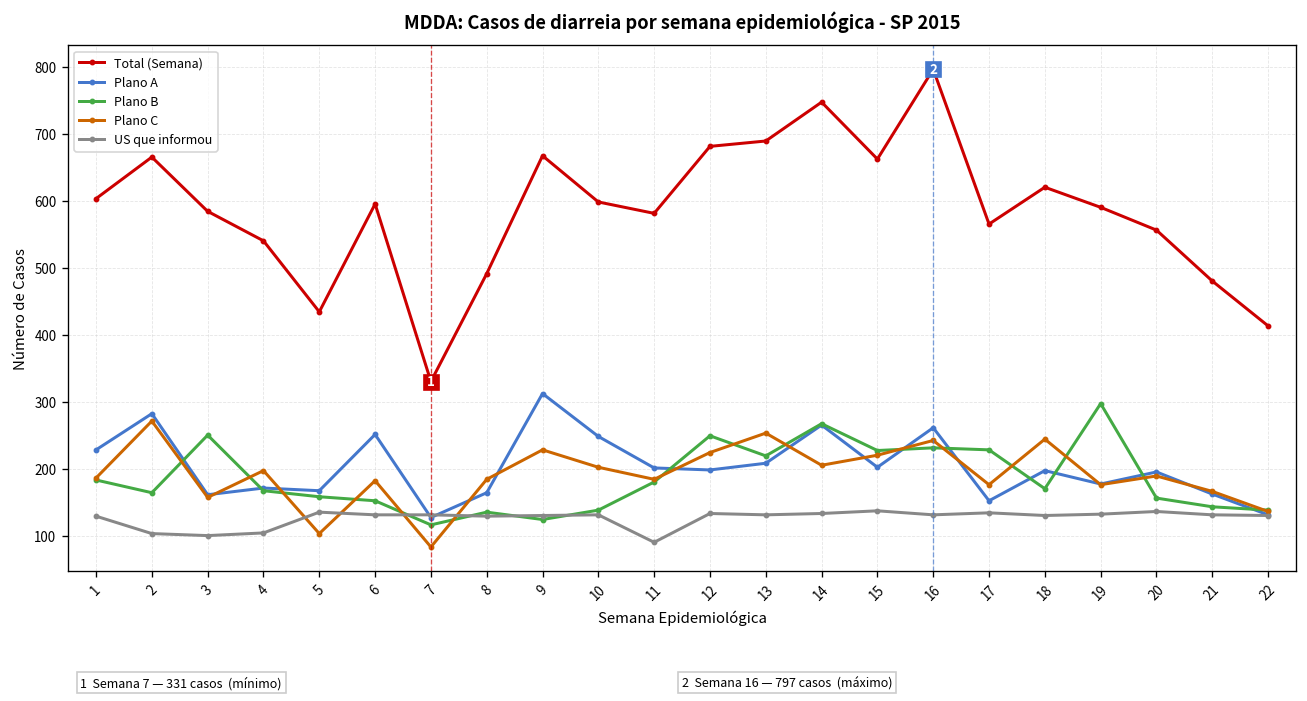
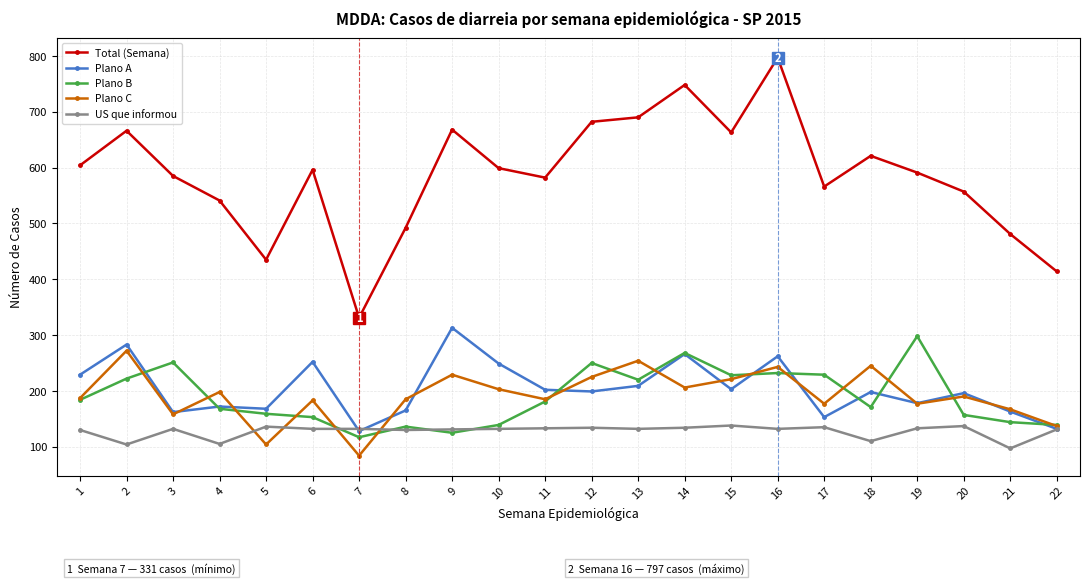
  {
    "Plano B": {
-     "2": 170,
+     "2": 220,
      "3": 250,
      "5": 160,
      "6": 150,
      "7": 120,
      "8": 140,
      "9": 130,
      "10": 140,
      "12": 250,
      "13": 220,
      "15": 230,
      "16": 230,
      "17": 230,
      "18": 170,
      "19": 300,
      "20": 160,
      "21": 140
    },
    "Plano C": {
      "2": 270,
      "4": 200,
      "5": 100,
      "6": 180,
      "7": 80,
      "8": 190,
      "9": 230,
      "10": 200,
      "12": 230,
      "13": 250,
      "14": 210,
      "15": 220,
      "16": 240,
      "17": 180,
      "18": 250,
      "20": 190
    },
    "US que informou": {
      "1": 130,
      "2": 100,
-     "3": 100,
+     "3": 130,
      "4": 110,
      "5": 140,
      "6": 130,
      "8": 130,
      "9": 130,
      "10": 130,
-     "11": 90,
+     "11": 130,
      "12": 130,
      "13": 130,
      "14": 130,
      "15": 140,
      "16": 130,
      "17": 140,
-     "18": 130,
+     "18": 110,
      "19": 130,
      "20": 140,
-     "21": 130
+     "21": 100
    }
  }
